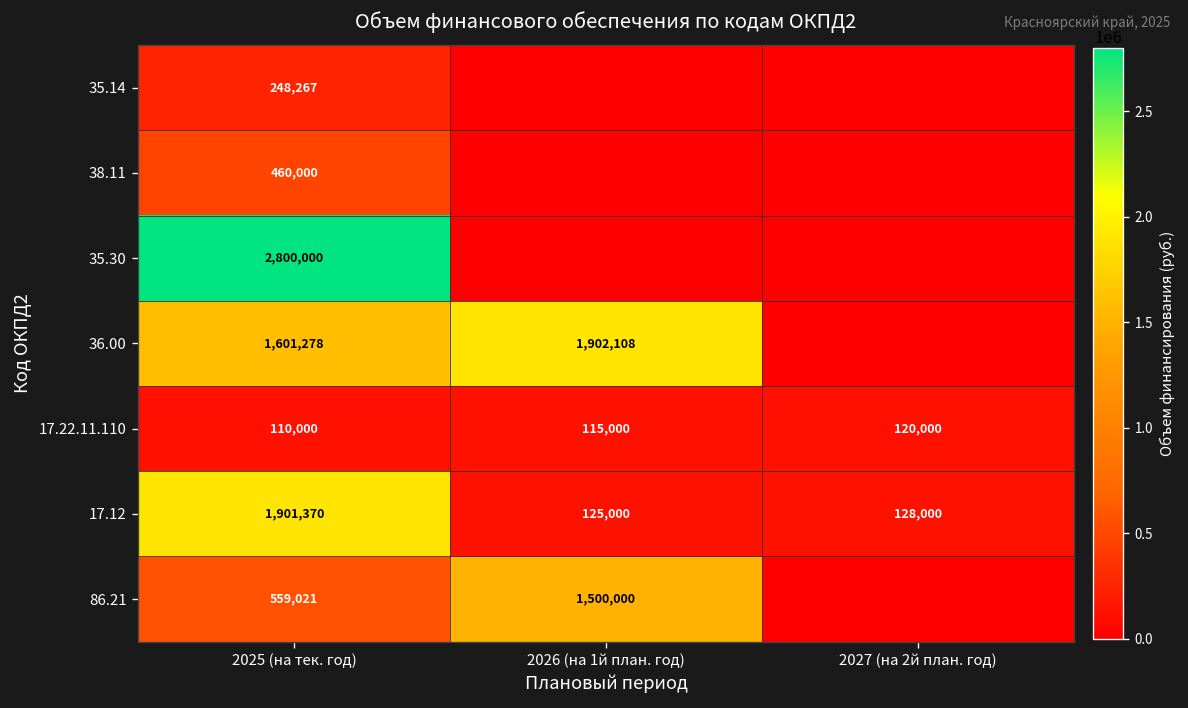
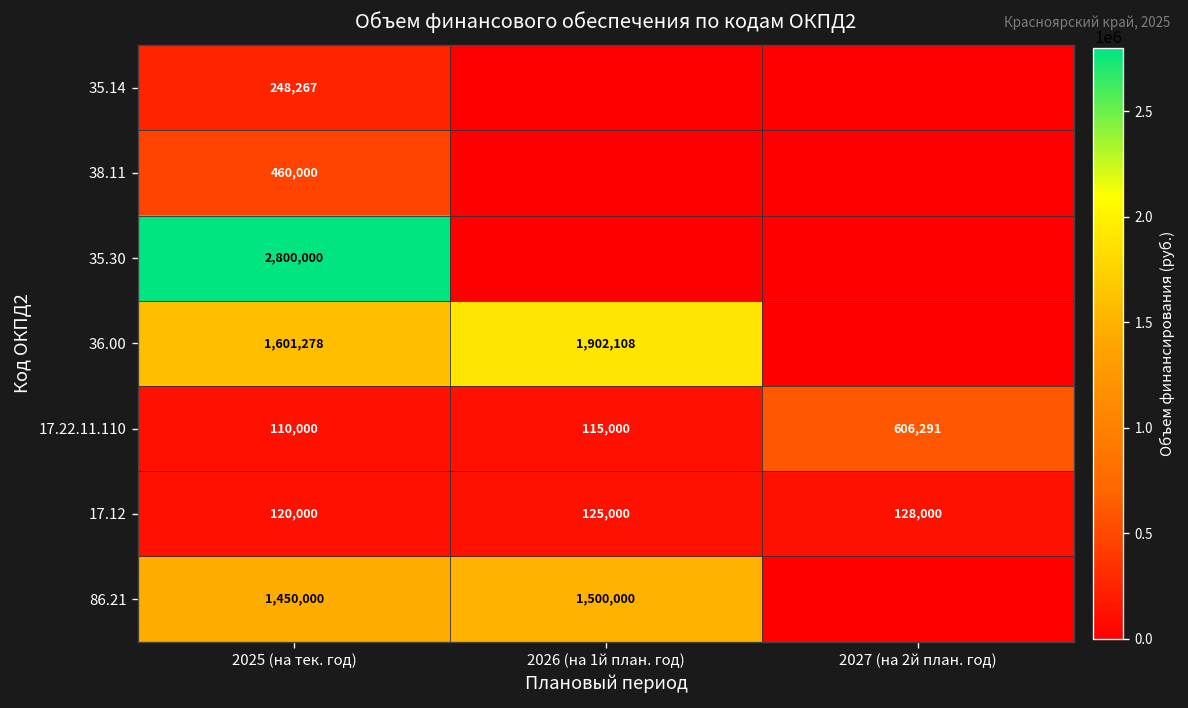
  {
    "35.14": {
      "2025 (на тек. год)": "248,267"
    },
    "38.11": {
      "2025 (на тек. год)": "460,000"
    },
    "35.30": {
      "2025 (на тек. год)": "2,800,000"
    },
    "36.00": {
      "2025 (на тек. год)": "1,601,278",
      "2026 (на 1й план. год)": "1,902,108"
    },
    "17.22.11.110": {
      "2025 (на тек. год)": "110,000",
      "2026 (на 1й план. год)": "115,000",
-     "2027 (на 2й план. год)": "120,000"
+     "2027 (на 2й план. год)": "606,291"
    },
    "17.12": {
-     "2025 (на тек. год)": "1,901,370",
+     "2025 (на тек. год)": "120,000",
      "2026 (на 1й план. год)": "125,000",
      "2027 (на 2й план. год)": "128,000"
    },
    "86.21": {
-     "2025 (на тек. год)": "559,021",
+     "2025 (на тек. год)": "1,450,000",
      "2026 (на 1й план. год)": "1,500,000"
    }
  }
